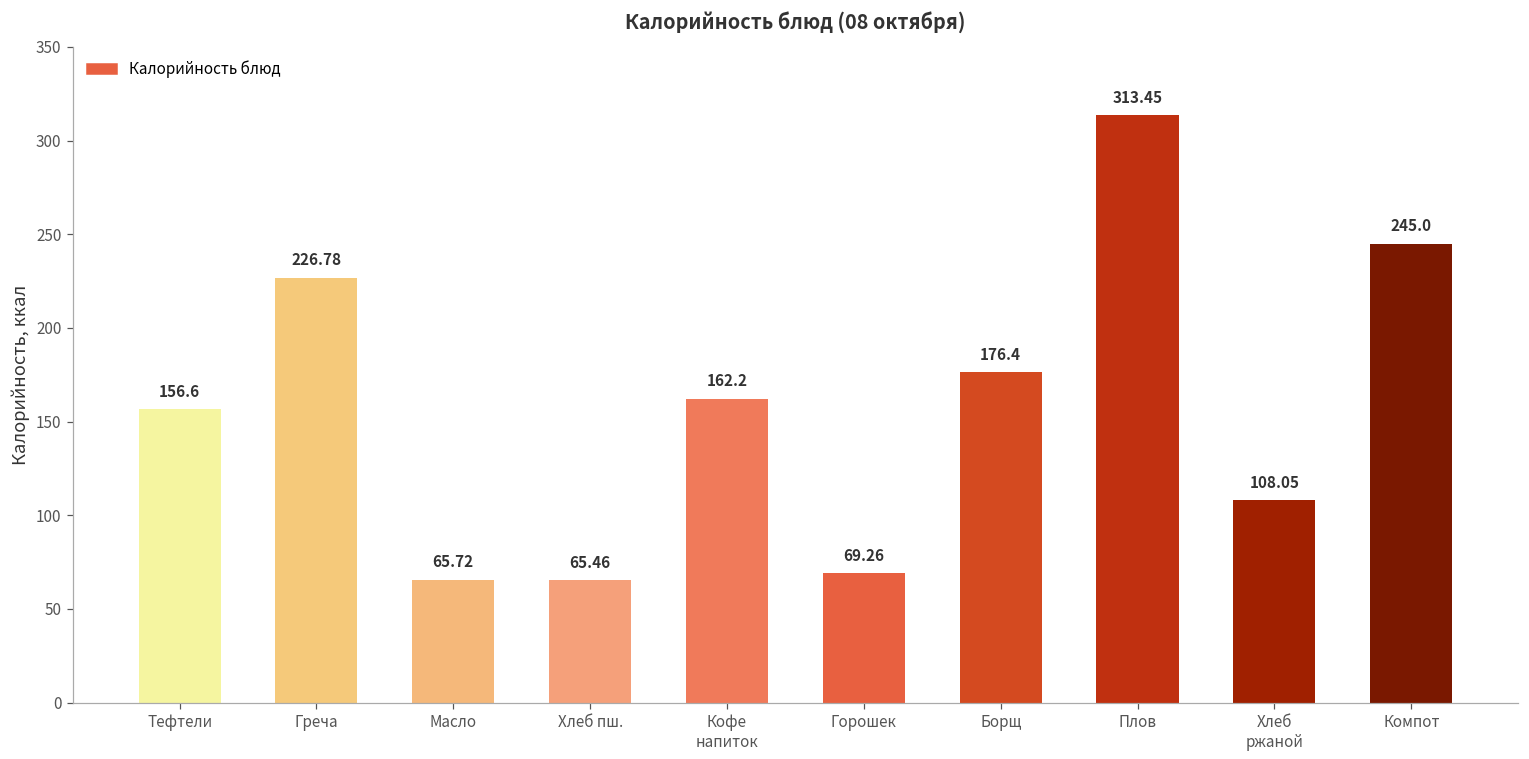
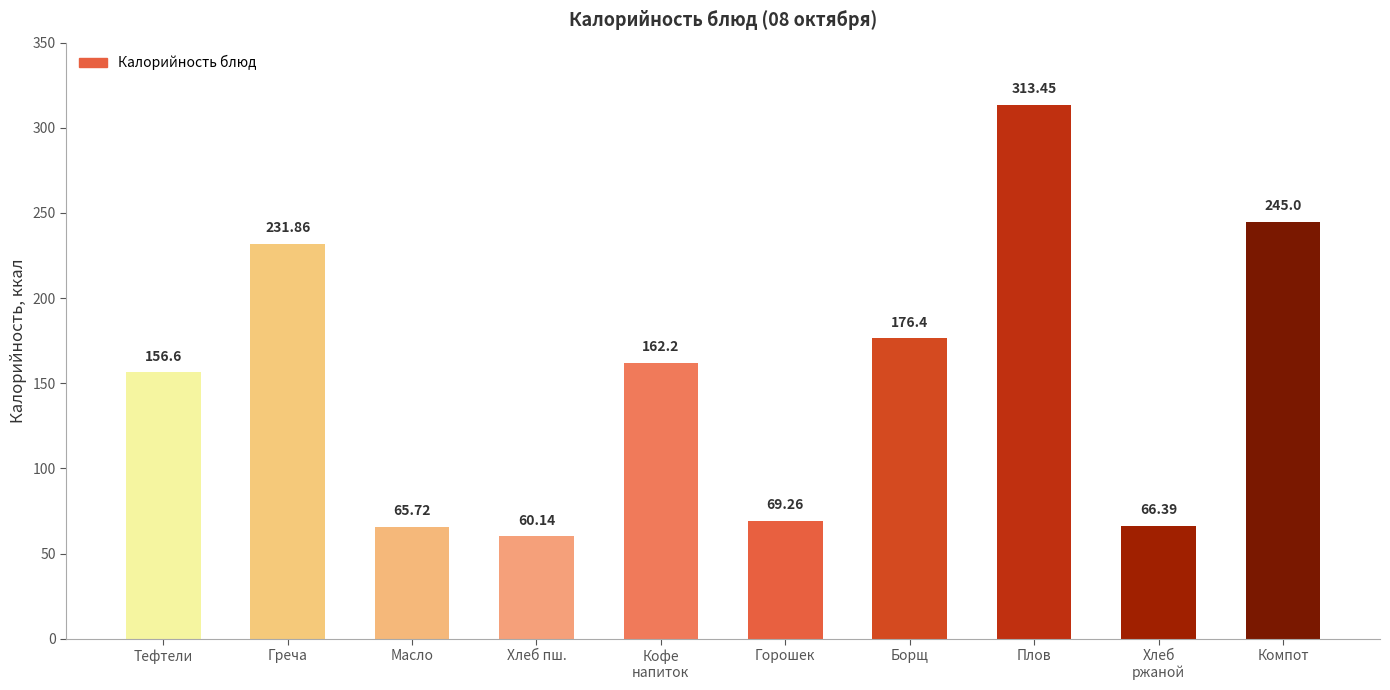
  {
    "Тефтели": 156.6,
-   "Греча": 226.78,
+   "Греча": 231.86,
    "Масло": 65.72,
-   "Хлеб пш.": 65.46,
+   "Хлеб пш.": 60.14,
    "Кофе напиток": 162.2,
    "Горошек": 69.26,
    "Борщ": 176.4,
    "Плов": 313.45,
-   "Хлеб ржаной": 108.05,
+   "Хлеб ржаной": 66.39,
    "Компот": 245.0
  }
